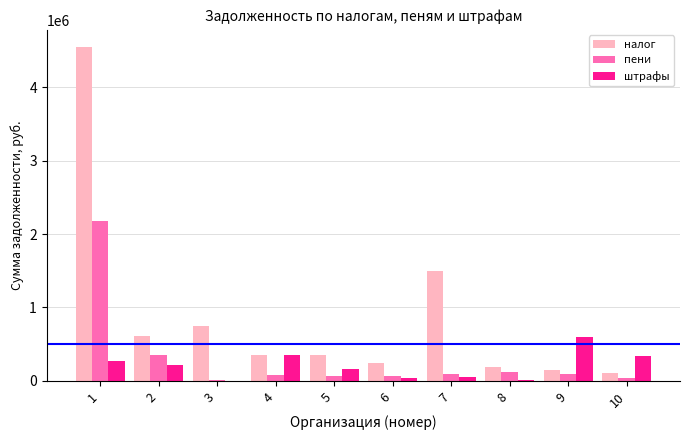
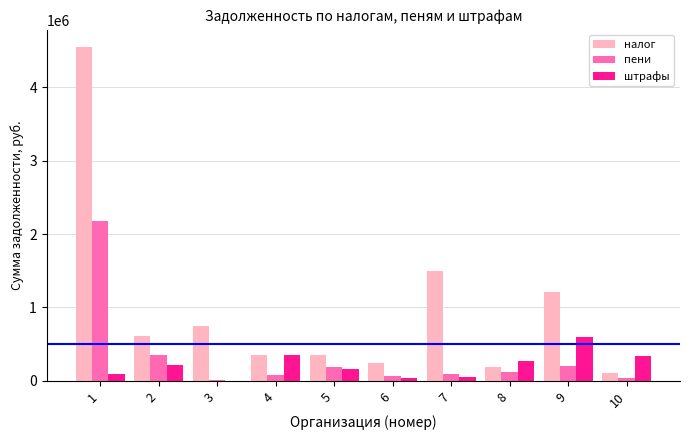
  {
    "налог": {
      "1": 4600000,
      "2": 600000,
      "3": 800000,
      "4": 400000,
      "5": 400000,
      "6": 200000,
      "7": 1500000,
      "8": 200000,
-     "9": 200000,
+     "9": 1200000,
      "10": 100000
    },
    "пени": {
      "1": 2200000,
      "2": 400000,
      "4": 100000,
-     "5": 100000,
+     "5": 200000,
      "6": 100000,
      "7": 100000,
      "8": 100000,
-     "9": 100000,
+     "9": 200000,
      "10": 0
    },
    "штрафы": {
-     "1": 300000,
+     "1": 100000,
      "2": 200000,
      "3": 0,
      "4": 400000,
      "5": 200000,
      "6": 0,
      "7": 0,
-     "8": 0,
+     "8": 300000,
      "9": 600000,
      "10": 300000
    }
  }
